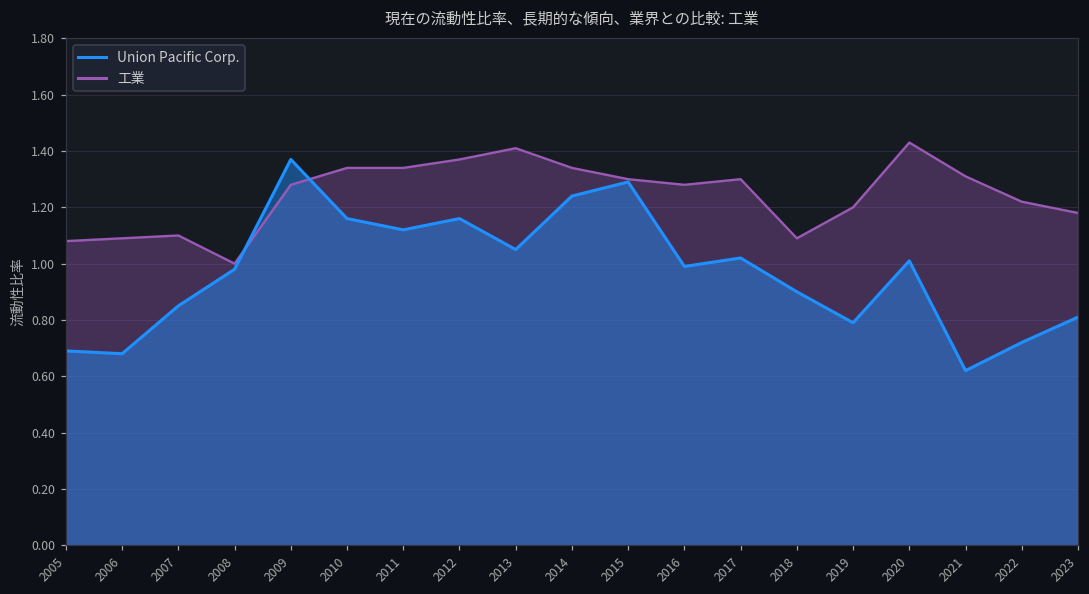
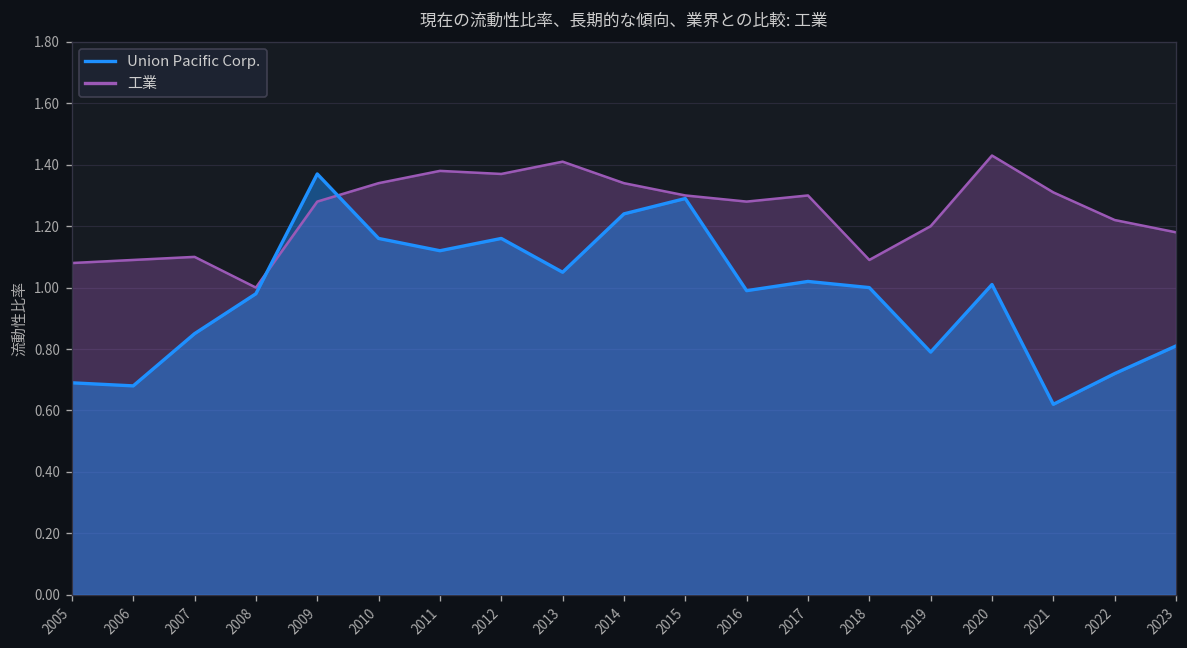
  {
    "工業": {
      "2005": 1.08,
      "2006": 1.09,
      "2007": 1.10,
      "2008": 1.00,
      "2009": 1.28,
      "2010": 1.34,
-     "2011": 1.34,
+     "2011": 1.38,
      "2012": 1.37,
      "2013": 1.41,
      "2014": 1.34,
      "2016": 1.28,
      "2017": 1.30,
      "2018": 1.09,
      "2019": 1.20,
      "2020": 1.43,
      "2021": 1.31,
      "2022": 1.22,
      "2023": 1.18
    },
    "Union Pacific Corp.": {
      "2005": 0.69,
      "2006": 0.68,
      "2007": 0.85,
      "2008": 0.98,
      "2009": 1.37,
      "2010": 1.16,
      "2011": 1.12,
      "2012": 1.16,
      "2013": 1.05,
      "2014": 1.24,
      "2016": 0.99,
      "2017": 1.02,
-     "2018": 0.9,
+     "2018": 1.0,
      "2019": 0.79,
      "2020": 1.01,
      "2021": 0.62,
      "2022": 0.72,
      "2023": 0.81
    }
  }
